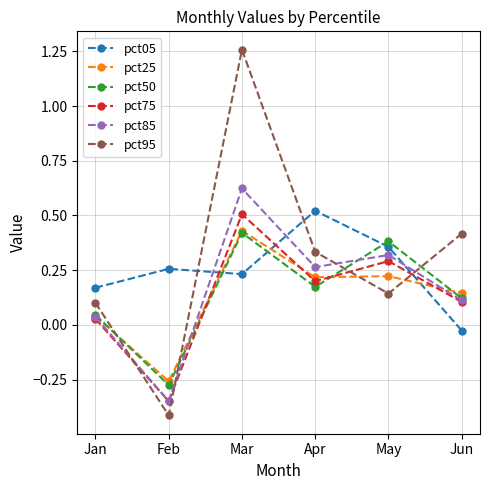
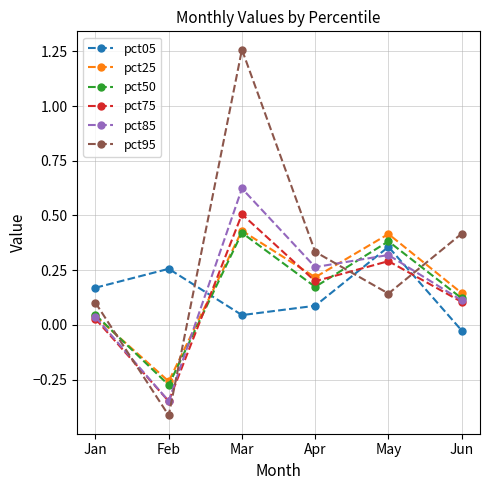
  {
    "pct05": {
      "Jan": 0.17,
      "Feb": 0.26,
-     "Mar": 0.23,
-     "Apr": 0.52,
+     "Mar": 0.04,
+     "Apr": 0.09,
      "May": 0.36,
      "Jun": -0.03
    },
    "pct25": {
      "Feb": -0.26,
      "Apr": 0.22,
-     "May": 0.22,
+     "May": 0.42,
      "Jun": 0.14
    },
    "pct50": {
      "Feb": -0.28,
      "Apr": 0.17,
      "May": 0.38
    },
    "pct75": {
      "Mar": 0.51,
      "Apr": 0.20,
      "May": 0.29
    },
    "pct85": {
      "Mar": 0.62,
      "Apr": 0.26,
      "May": 0.32
    },
    "pct95": {
      "Jan": 0.10,
      "Feb": -0.41,
      "Mar": 1.26,
      "Apr": 0.33,
      "May": 0.14,
      "Jun": 0.42
    }
  }
